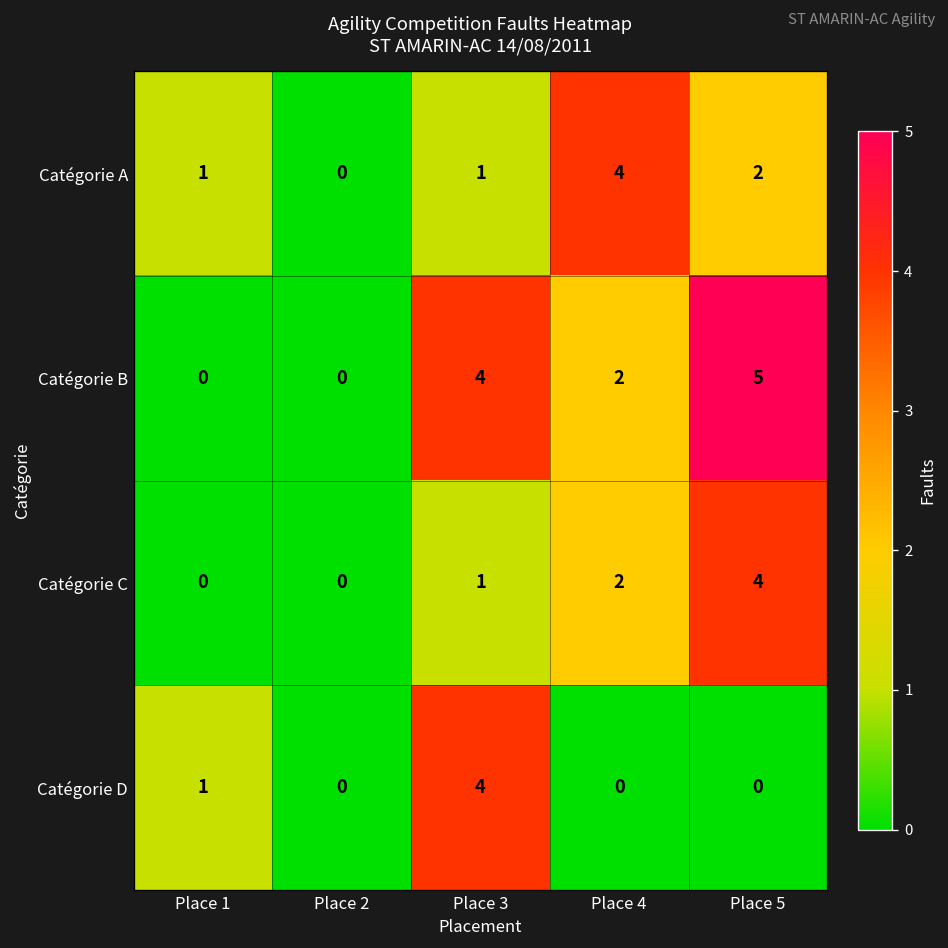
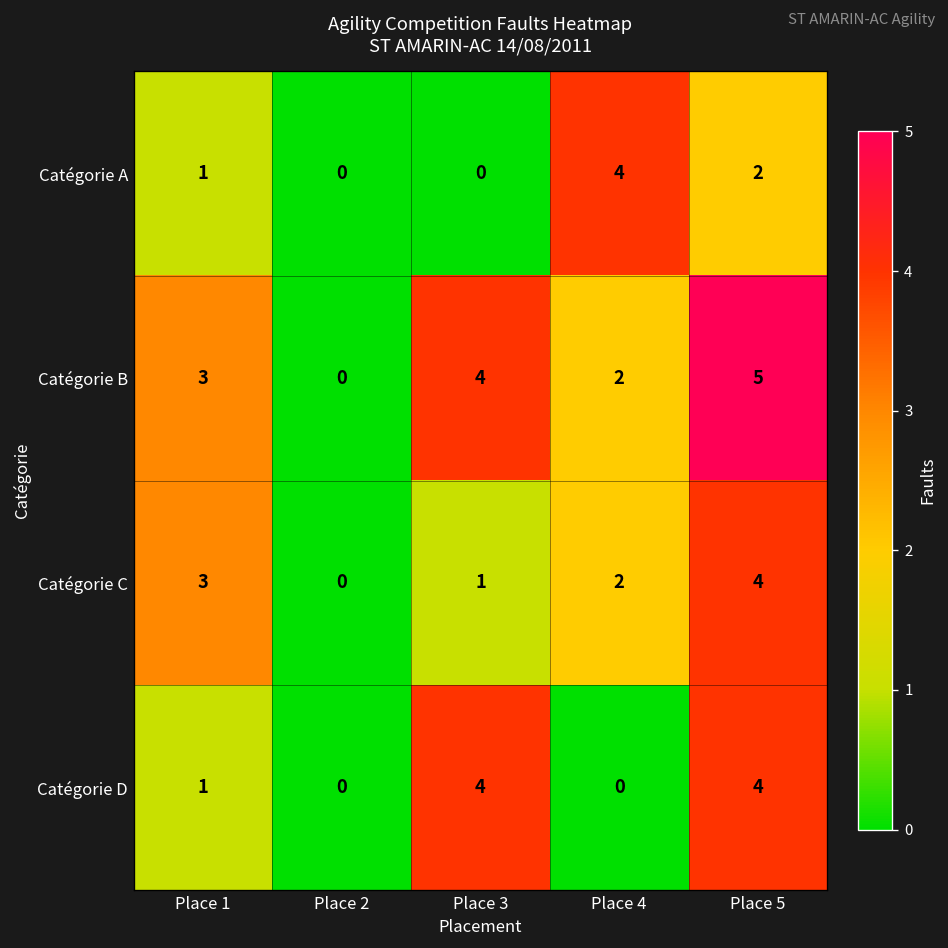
  {
    "Catégorie A": {
      "Place 1": 1,
      "Place 2": 0,
-     "Place 3": 1,
+     "Place 3": 0,
      "Place 4": 4,
      "Place 5": 2
    },
    "Catégorie B": {
-     "Place 1": 0,
+     "Place 1": 3,
      "Place 2": 0,
      "Place 3": 4,
      "Place 4": 2,
      "Place 5": 5
    },
    "Catégorie C": {
-     "Place 1": 0,
+     "Place 1": 3,
      "Place 2": 0,
      "Place 3": 1,
      "Place 4": 2,
      "Place 5": 4
    },
    "Catégorie D": {
      "Place 1": 1,
      "Place 2": 0,
      "Place 3": 4,
      "Place 4": 0,
-     "Place 5": 0
+     "Place 5": 4
    }
  }
